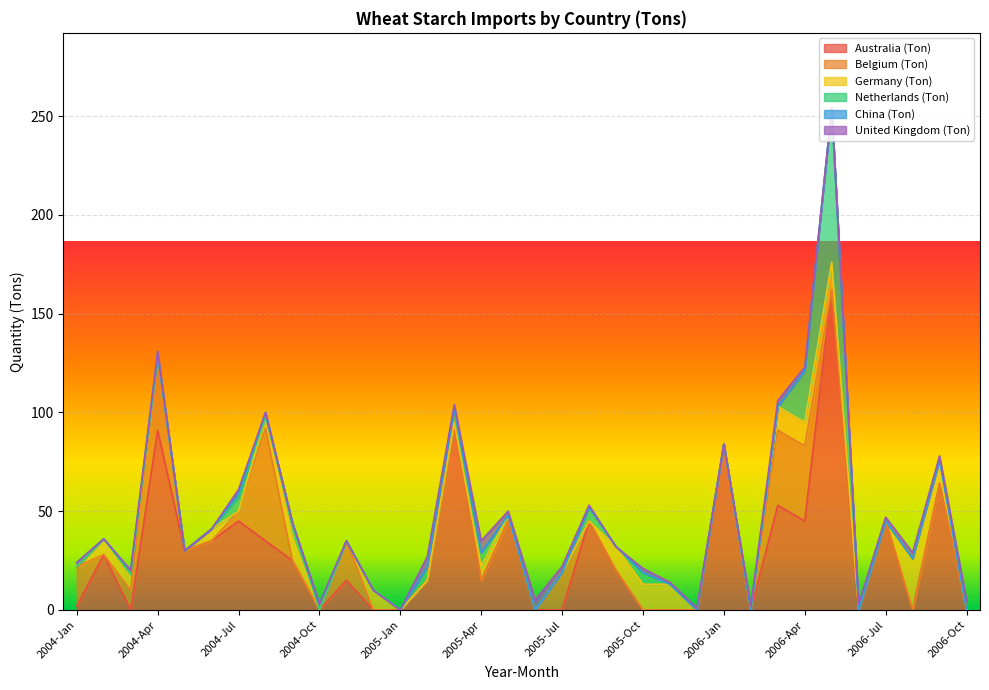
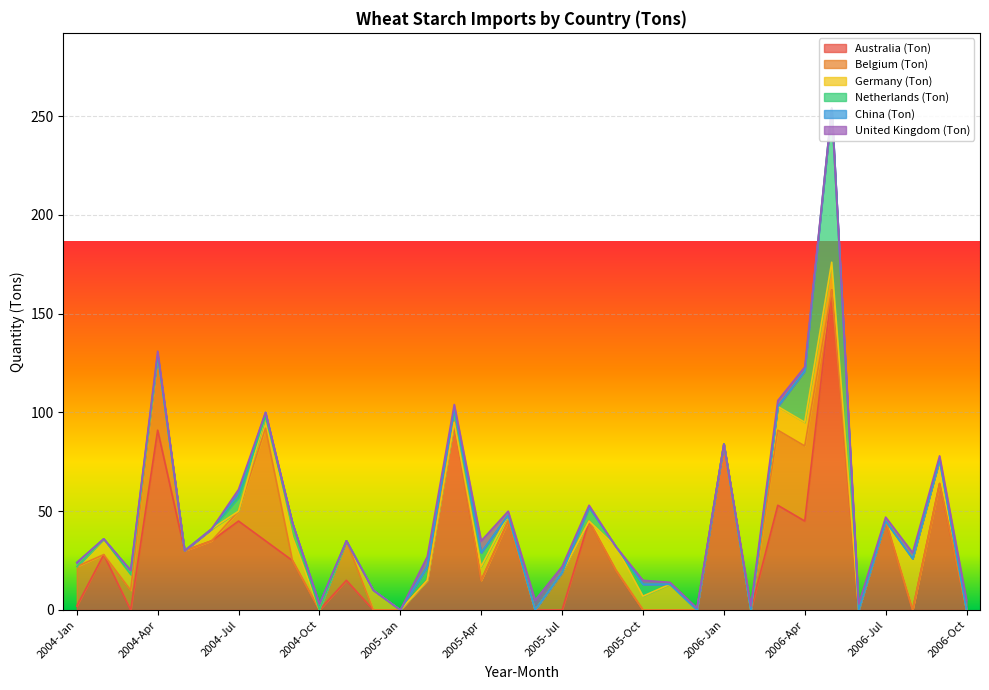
  {
    "Germany (Ton)": {
      "2005-Apr": 7,
-     "2005-Oct": 13,
+     "2005-Oct": 7,
      "2006-Apr": 12
    },
    "Netherlands (Ton)": {
      "2004-Jul": 7
    },
    "China (Ton)": {
      "2004-Jul": 2
    },
    "United Kingdom (Ton)": {
      "2004-Apr": 2,
      "2004-Jul": 2,
      "2005-Apr": 6,
      "2005-Jul": 3,
      "2005-Oct": 2,
      "2006-Apr": 2,
      "2006-Jul": 2,
      "2006-Oct": 5
    }
  }
